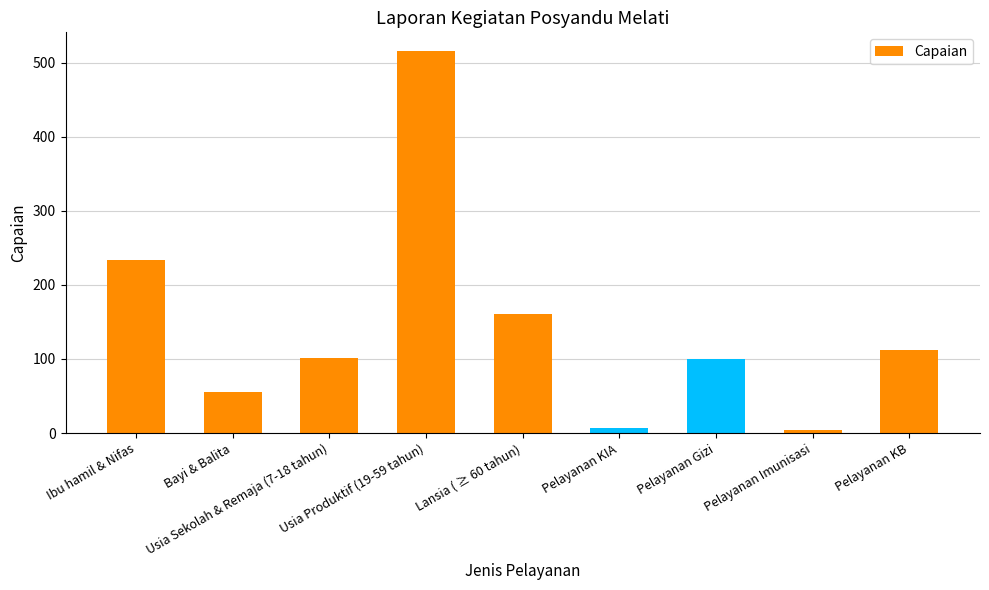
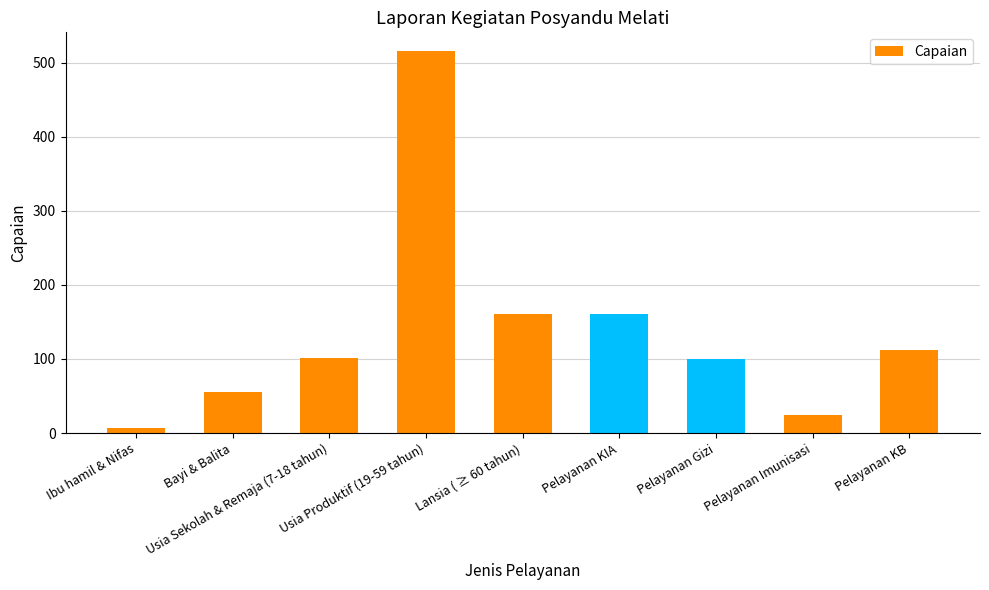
  {
-   "Ibu hamil & Nifas": 230,
+   "Ibu hamil & Nifas": 10,
    "Bayi & Balita": 60,
    "Usia Sekolah & Remaja (7-18 tahun)": 100,
    "Usia Produktif (19-59 tahun)": 520,
    "Lansia ( ≥ 60 tahun)": 160,
-   "Pelayanan KIA": 10,
+   "Pelayanan KIA": 160,
    "Pelayanan Gizi": 100,
-   "Pelayanan Imunisasi": 0,
+   "Pelayanan Imunisasi": 30,
    "Pelayanan KB": 110
  }
